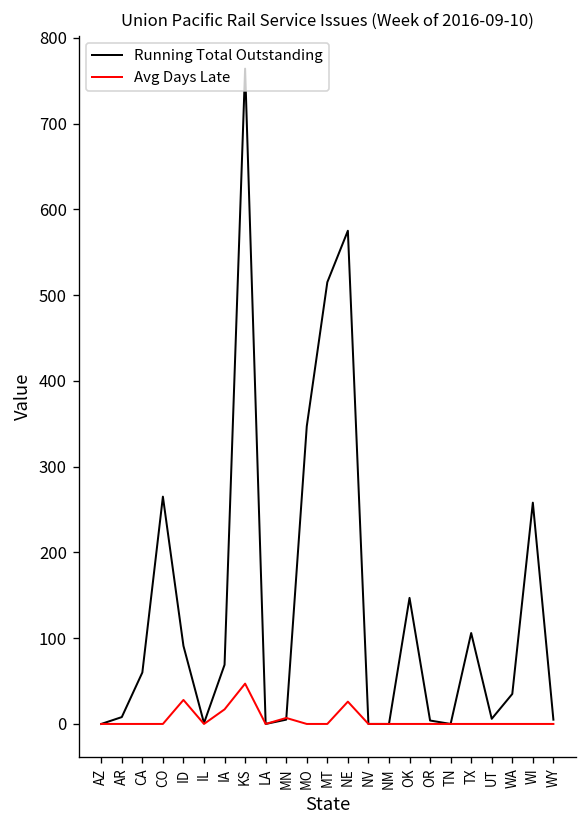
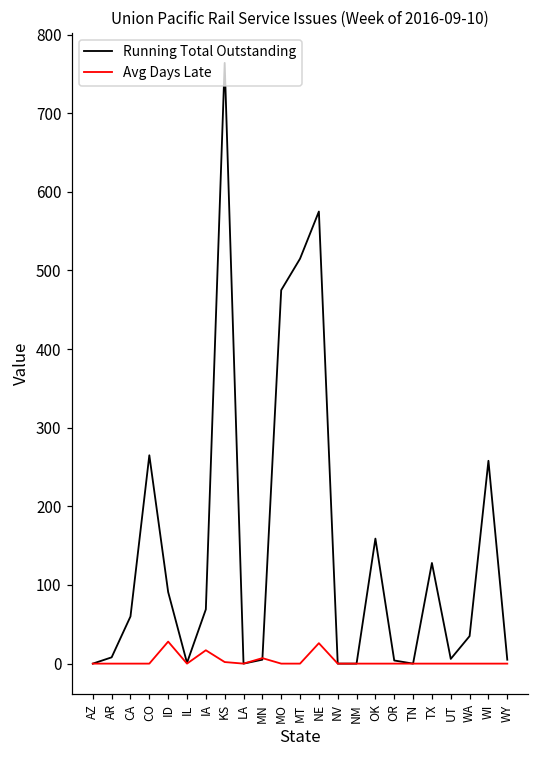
  {
    "Running Total Outstanding": {
      "AR": 10,
      "CA": 60,
      "CO": 270,
      "ID": 90,
      "IA": 70,
-     "MO": 350,
+     "MO": 480,
      "MT": 520,
      "NE": 580,
-     "OK": 150,
+     "OK": 160,
      "OR": 0,
-     "TX": 110,
+     "TX": 130,
      "UT": 10,
      "WA": 40,
      "WI": 260,
      "WY": 10
    },
    "Avg Days Late": {
      "AR": 0,
      "CA": 0,
      "CO": 0,
      "ID": 30,
      "IA": 20,
-     "KS": 50,
+     "KS": 0,
      "MO": 0,
      "MT": 0,
      "NE": 30,
      "OK": 0,
      "OR": 0,
      "TX": 0,
      "UT": 0,
      "WA": 0,
      "WI": 0,
      "WY": 0
    }
  }
